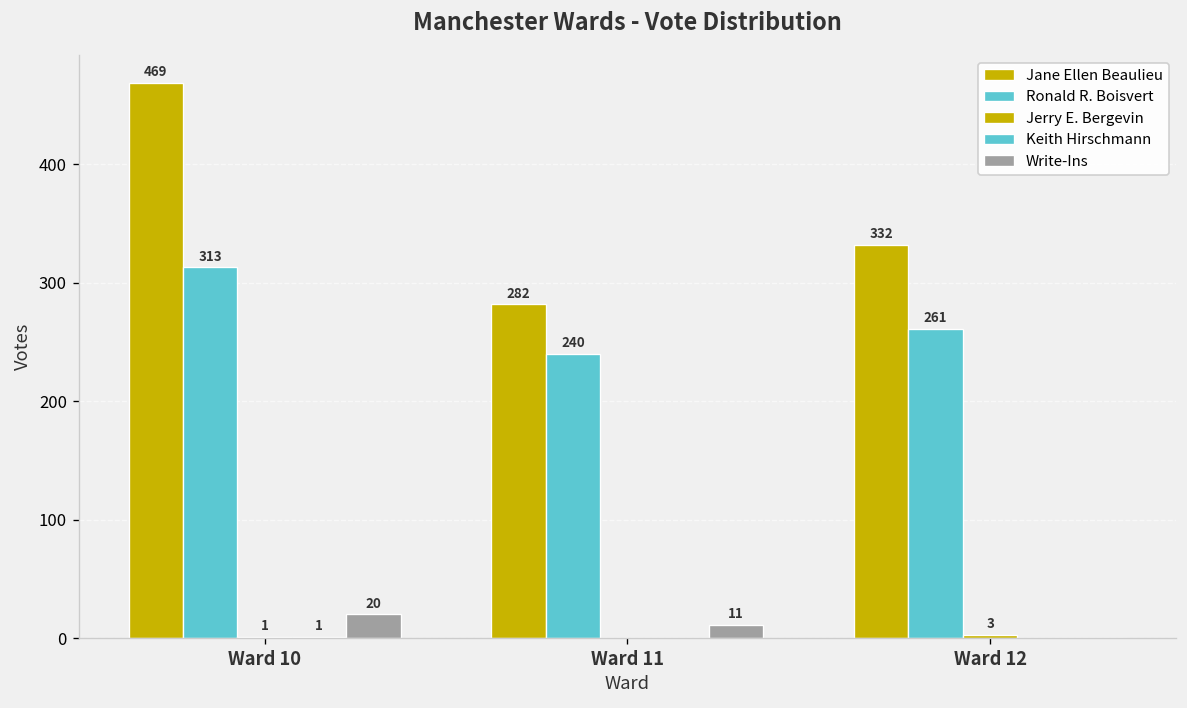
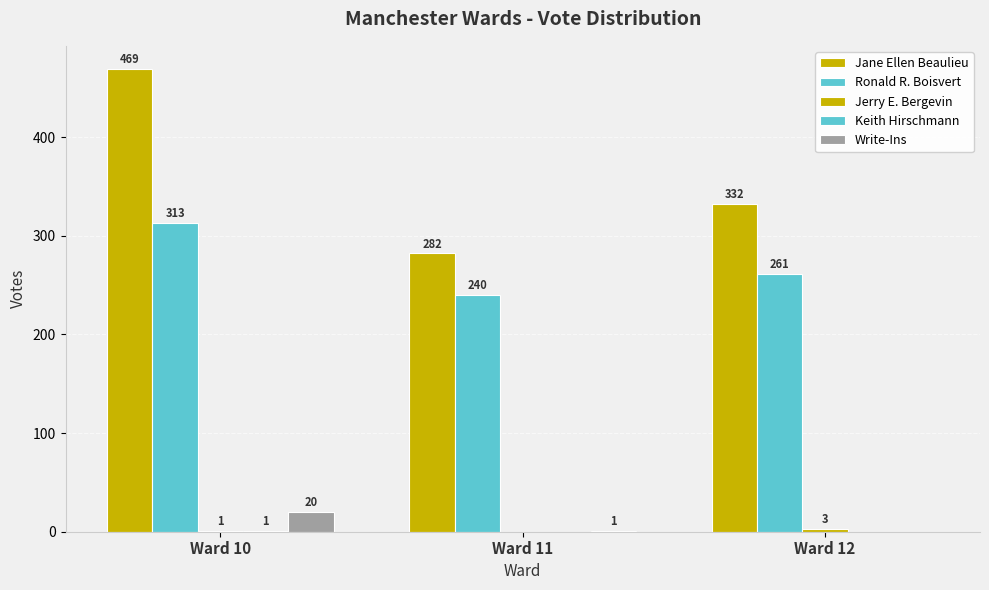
  {
    "Write-Ins": {
      "Ward 10": 20,
-     "Ward 11": 11
+     "Ward 11": 1
    }
  }
